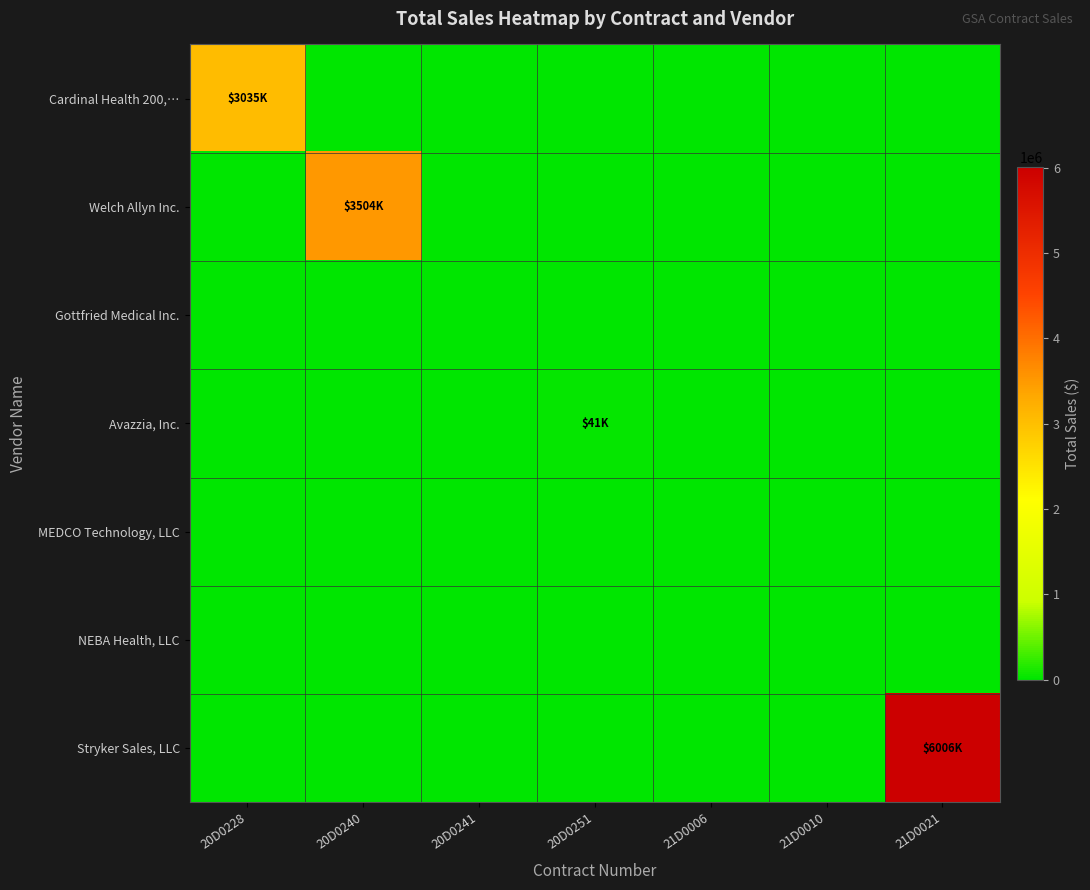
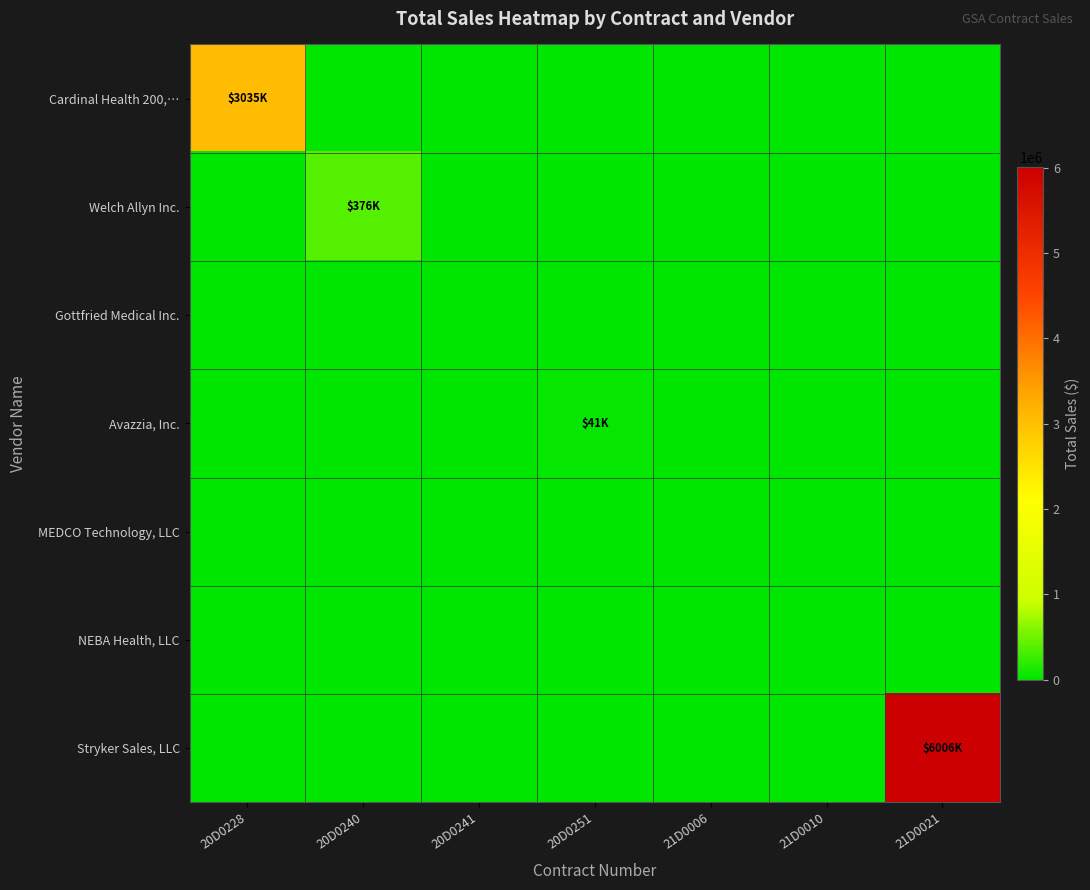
  {
    "Cardinal Health 200,…": {
      "20D0228": "$3035K"
    },
    "Welch Allyn Inc.": {
-     "20D0240": "$3504K"
+     "20D0240": "$376K"
    },
    "Avazzia, Inc.": {
      "20D0251": "$41K"
    },
    "Stryker Sales, LLC": {
      "21D0021": "$6006K"
    }
  }
